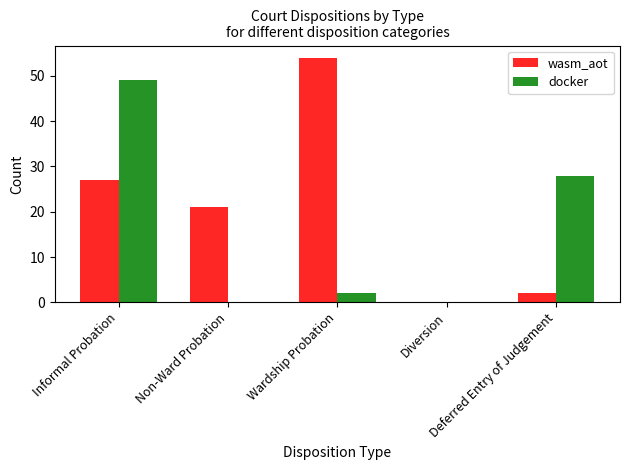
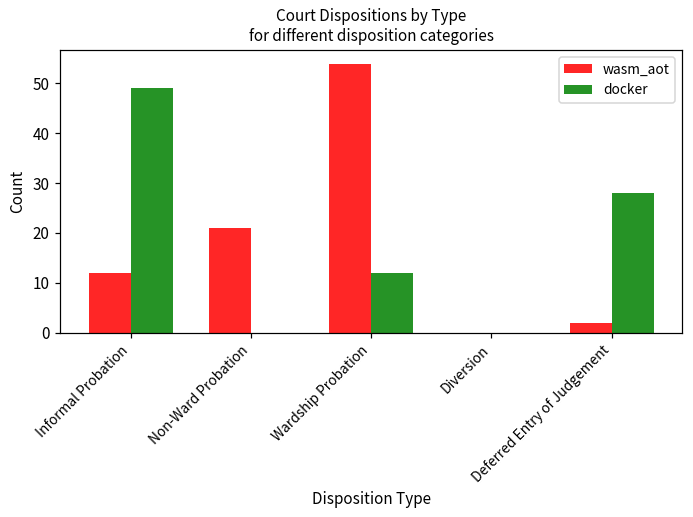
  {
    "wasm_aot": {
-     "Informal Probation": 27,
+     "Informal Probation": 12,
      "Non-Ward Probation": 21,
      "Wardship Probation": 54,
      "Diversion": 0,
      "Deferred Entry of Judgement": 2
    },
    "docker": {
      "Informal Probation": 49,
      "Non-Ward Probation": 0,
-     "Wardship Probation": 2,
+     "Wardship Probation": 12,
      "Diversion": 0,
      "Deferred Entry of Judgement": 28
    }
  }
